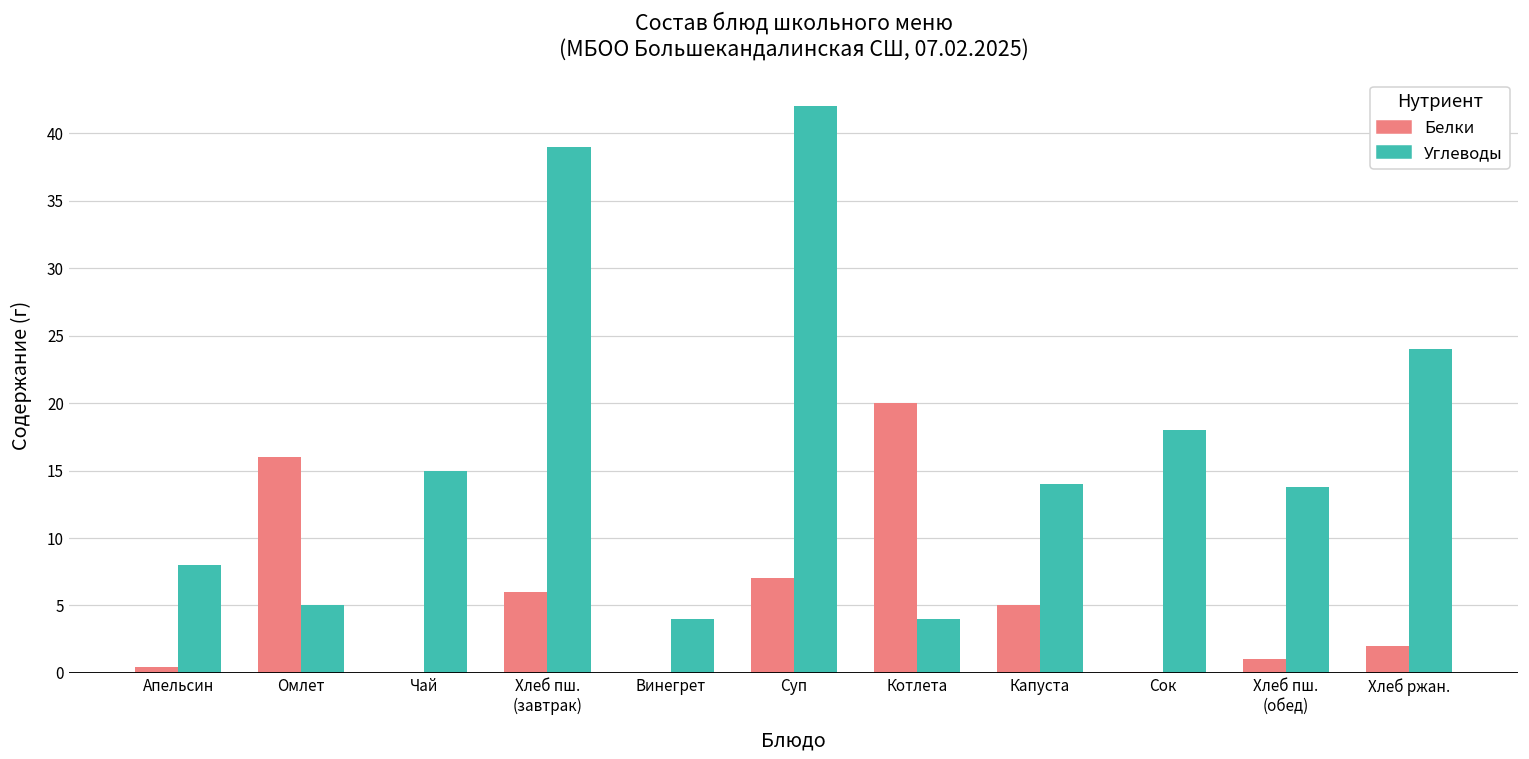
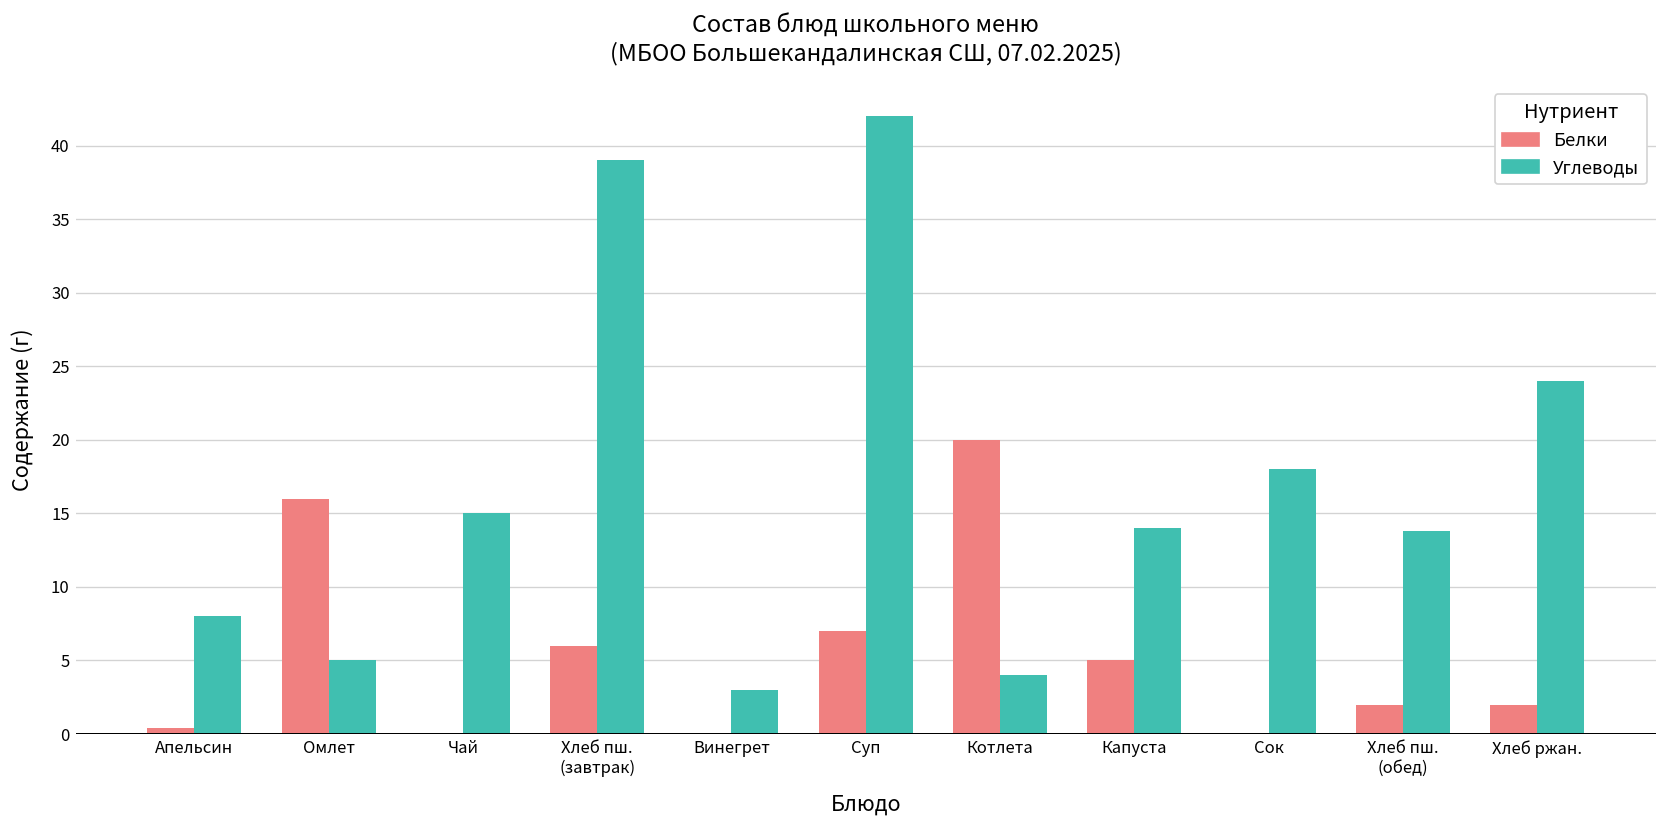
  {
    "Белки": {
      "Апельсин": 0.4,
      "Омлет": 16,
      "Чай": 0,
      "Хлеб пш. (завтрак)": 6,
      "Винегрет": 0,
      "Суп": 7,
      "Котлета": 20,
      "Капуста": 5,
-     "Хлеб пш. (обед)": 1,
+     "Хлеб пш. (обед)": 2,
      "Хлеб ржан.": 2
    },
    "Углеводы": {
      "Апельсин": 8,
      "Омлет": 5,
      "Чай": 15,
      "Хлеб пш. (завтрак)": 39,
-     "Винегрет": 4,
+     "Винегрет": 3,
      "Суп": 42,
      "Котлета": 4,
      "Капуста": 14,
      "Сок": 18,
      "Хлеб пш. (обед)": 14,
      "Хлеб ржан.": 24
    }
  }
